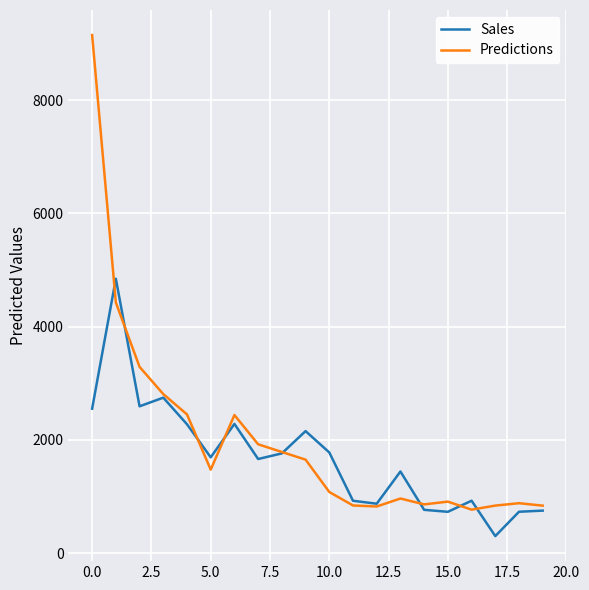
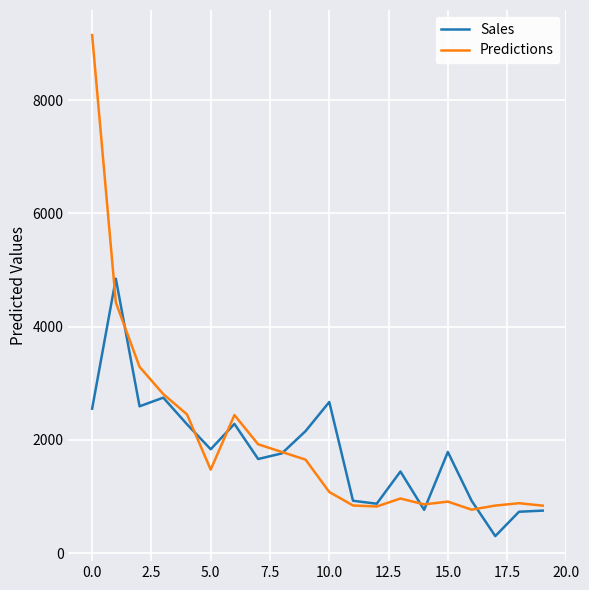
  {
    "Sales": {
      "0.0": 2600,
-     "5.0": 1700,
-     "10.0": 1800,
-     "15.0": 700
+     "5.0": 1800,
+     "10.0": 2700,
+     "15.0": 1800
    },
    "Predictions": {
      "0.0": 9200,
      "5.0": 1500,
      "10.0": 1100,
      "15.0": 900
    }
  }
